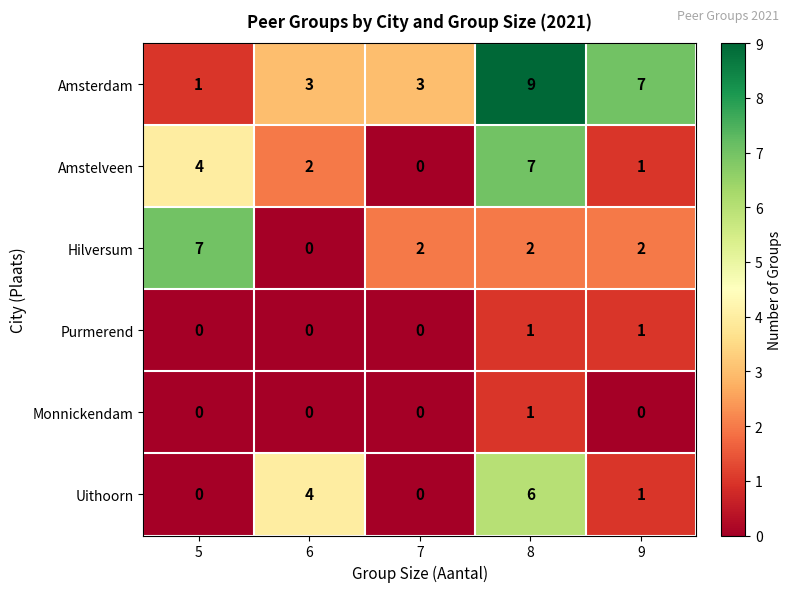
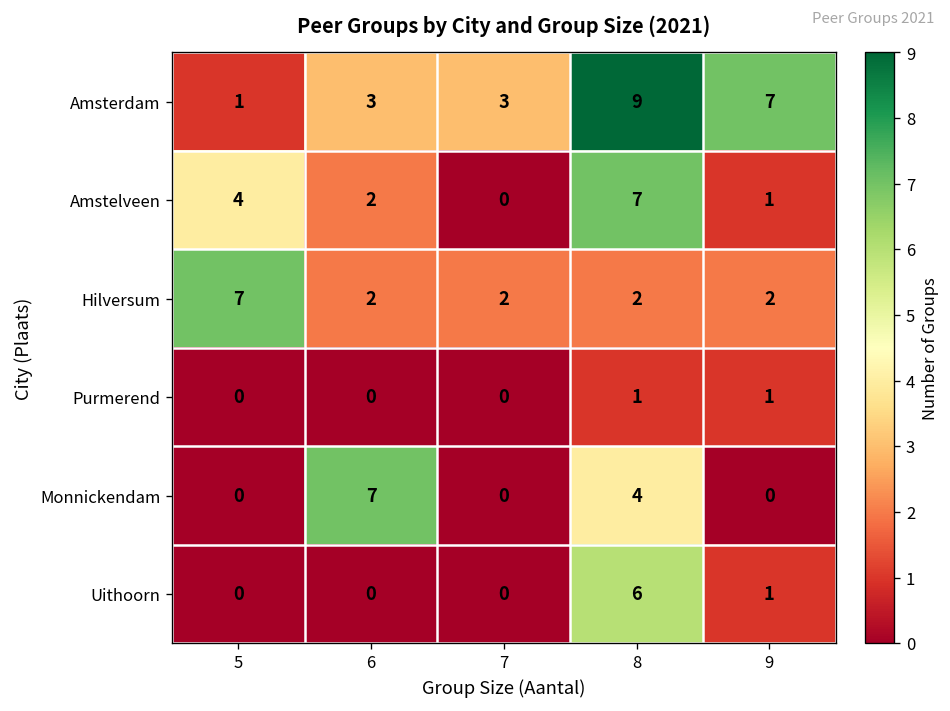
  {
    "Amsterdam": {
      "5": 1,
      "6": 3,
      "7": 3,
      "8": 9,
      "9": 7
    },
    "Amstelveen": {
      "5": 4,
      "6": 2,
      "7": 0,
      "8": 7,
      "9": 1
    },
    "Hilversum": {
      "5": 7,
-     "6": 0,
+     "6": 2,
      "7": 2,
      "8": 2,
      "9": 2
    },
    "Purmerend": {
      "5": 0,
      "6": 0,
      "7": 0,
      "8": 1,
      "9": 1
    },
    "Monnickendam": {
      "5": 0,
-     "6": 0,
+     "6": 7,
      "7": 0,
-     "8": 1,
+     "8": 4,
      "9": 0
    },
    "Uithoorn": {
      "5": 0,
-     "6": 4,
+     "6": 0,
      "7": 0,
      "8": 6,
      "9": 1
    }
  }
